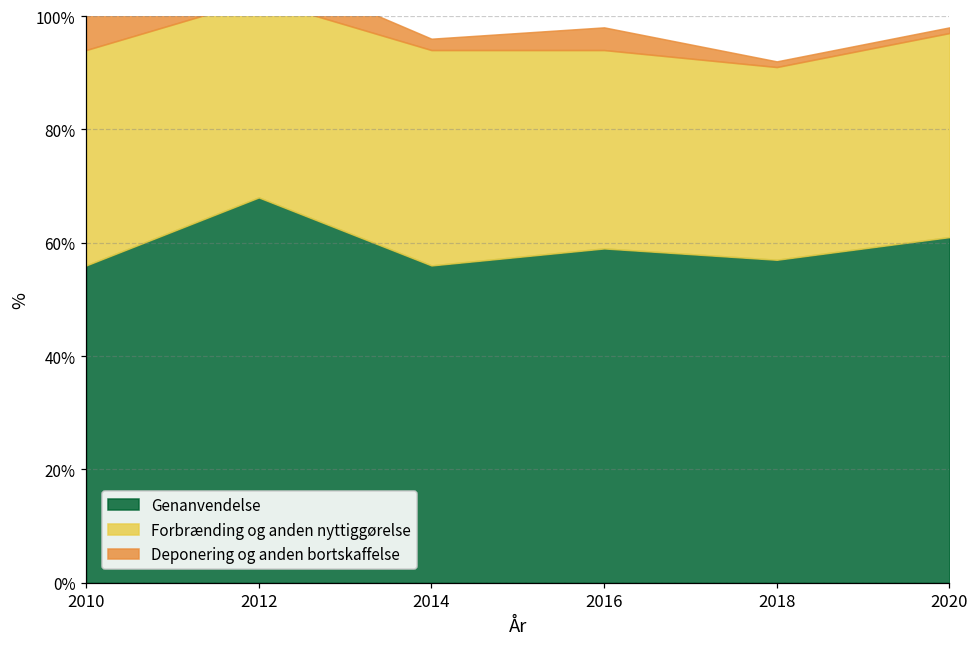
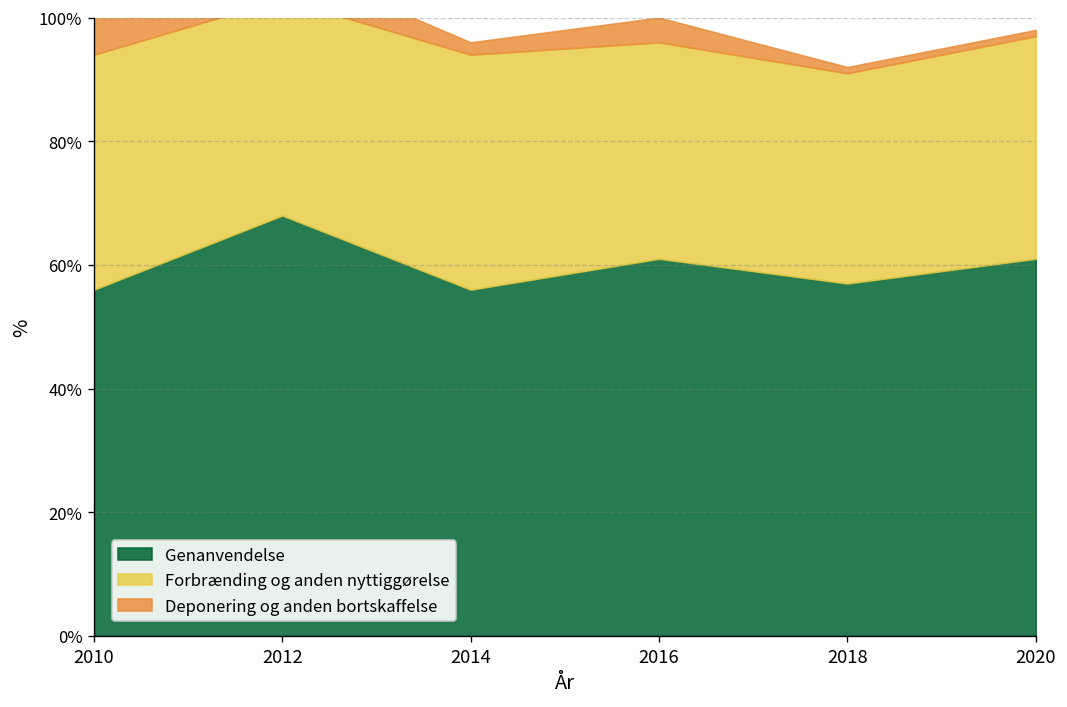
  {
    "Genanvendelse": {
      "2010": "56%",
      "2012": "68%",
      "2014": "56%",
-     "2016": "59%",
+     "2016": "61%",
      "2018": "57%",
      "2020": "61%"
    },
    "Forbrænding og anden nyttiggørelse": {
      "2010": "38%",
      "2014": "38%",
      "2016": "35%",
      "2018": "34%",
      "2020": "36%"
    },
    "Deponering og anden bortskaffelse": {
      "2010": "6%",
      "2014": "2%",
      "2016": "4%",
      "2018": "1%",
      "2020": "1%"
    }
  }
